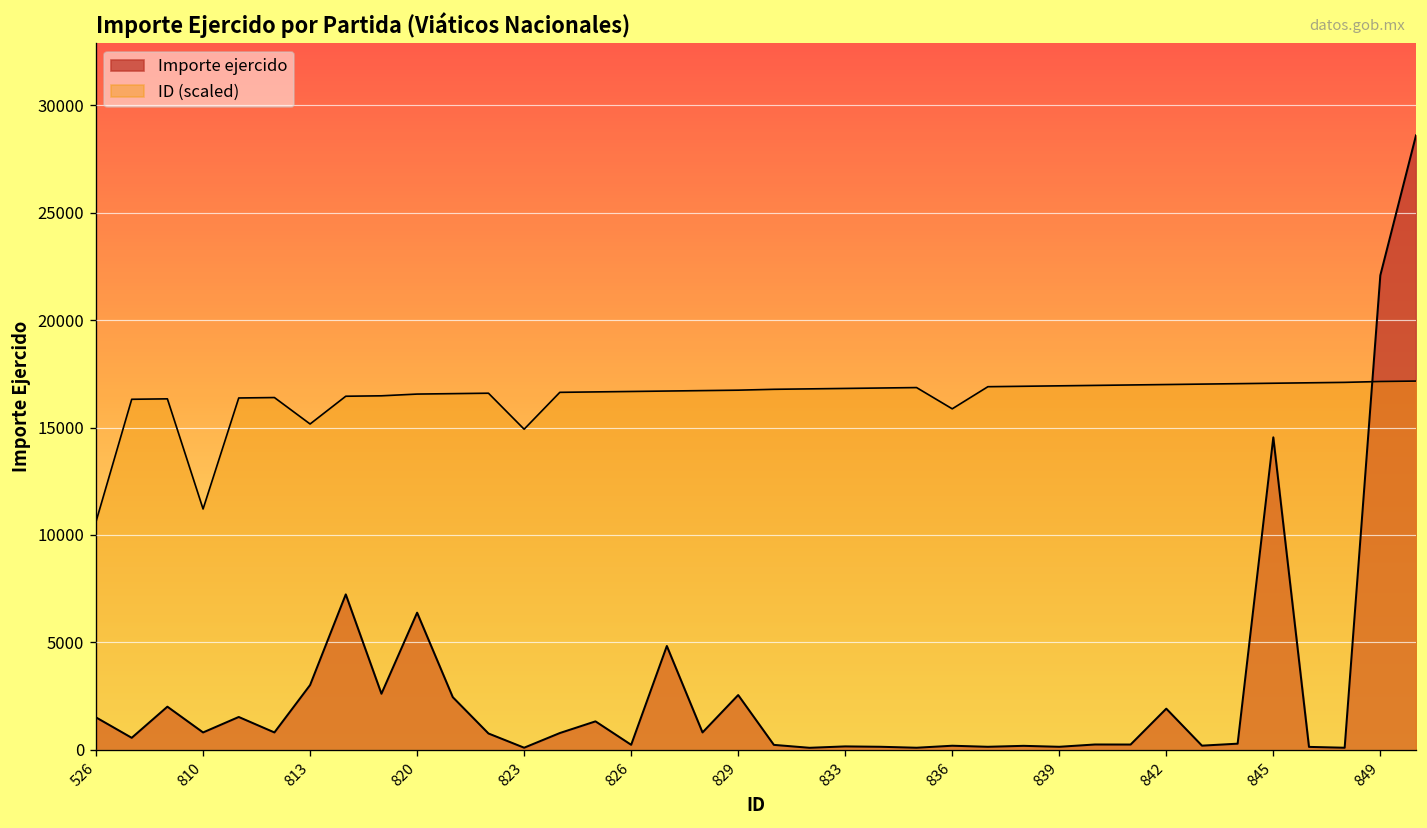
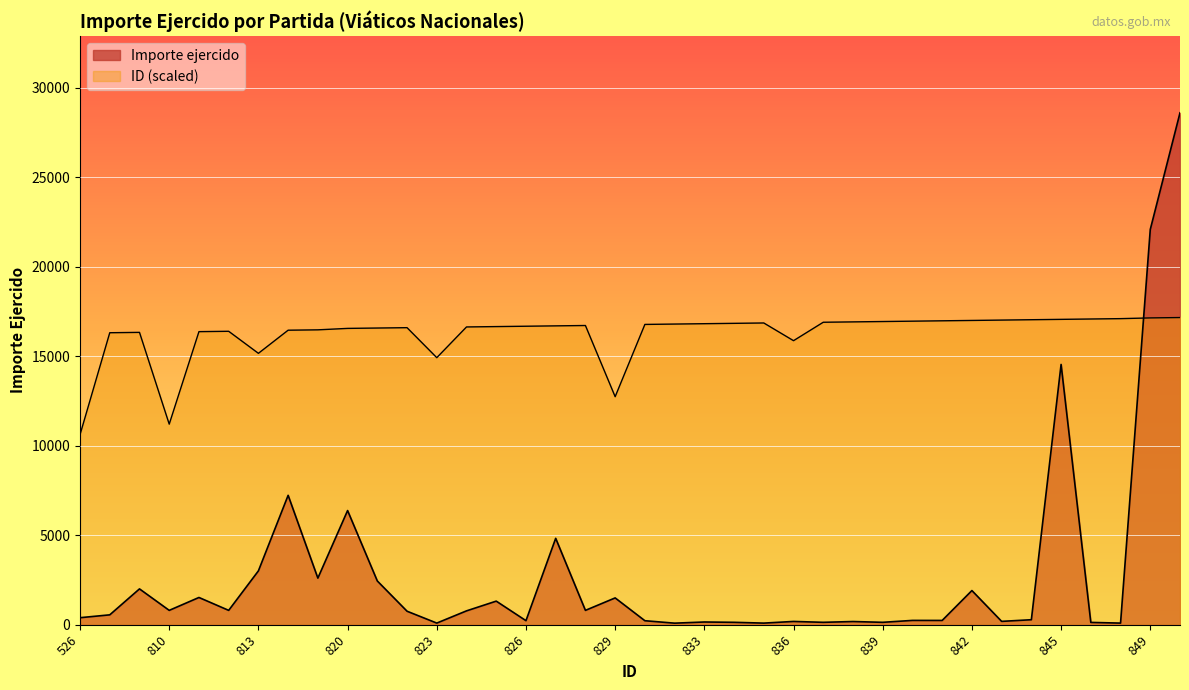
  {
    "Importe ejercido": {
-     "526": 1500,
+     "526": 400,
      "810": 800,
      "813": 3000,
      "820": 6400,
      "823": 100,
      "826": 200,
-     "829": 2500,
+     "829": 1500,
      "833": 200,
      "836": 200,
      "839": 100,
      "842": 1900,
      "845": 14500,
      "849": 22100
    },
    "ID (scaled)": {
      "526": 10600,
      "810": 11200,
      "813": 15200,
      "820": 16600,
      "823": 14900,
      "826": 16700,
-     "829": 16700,
+     "829": 12700,
      "833": 16800,
      "836": 15900,
      "839": 16900,
      "842": 17000,
      "845": 17100,
      "849": 17100
    }
  }
